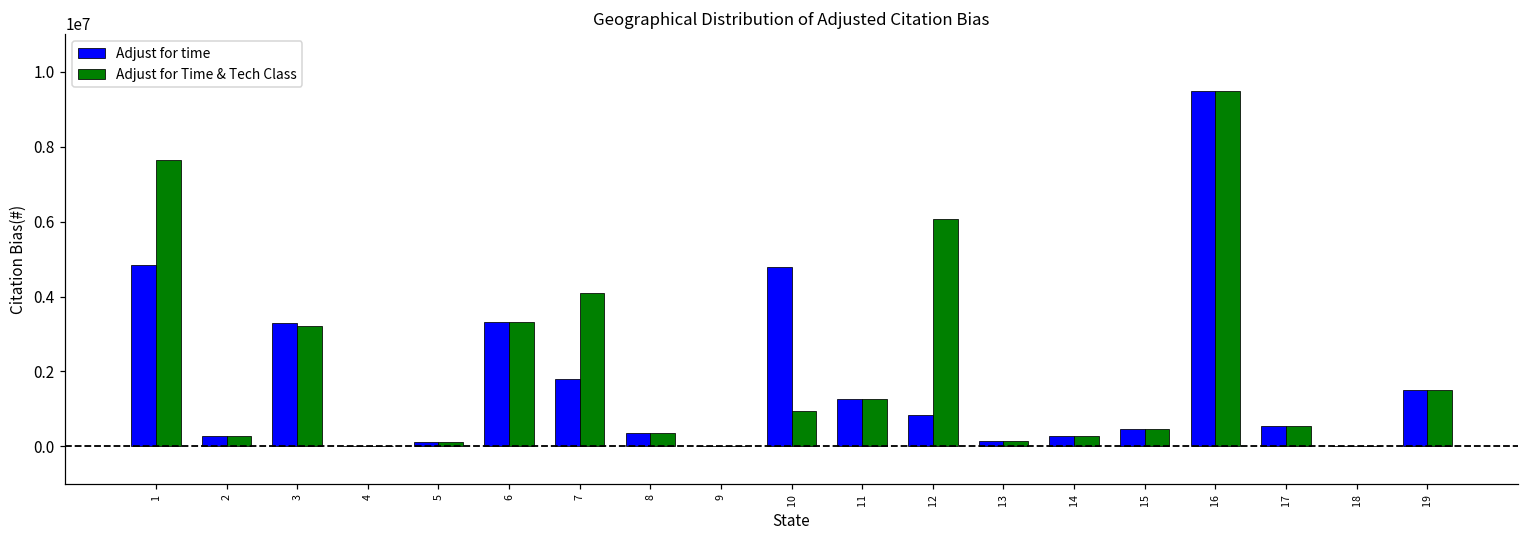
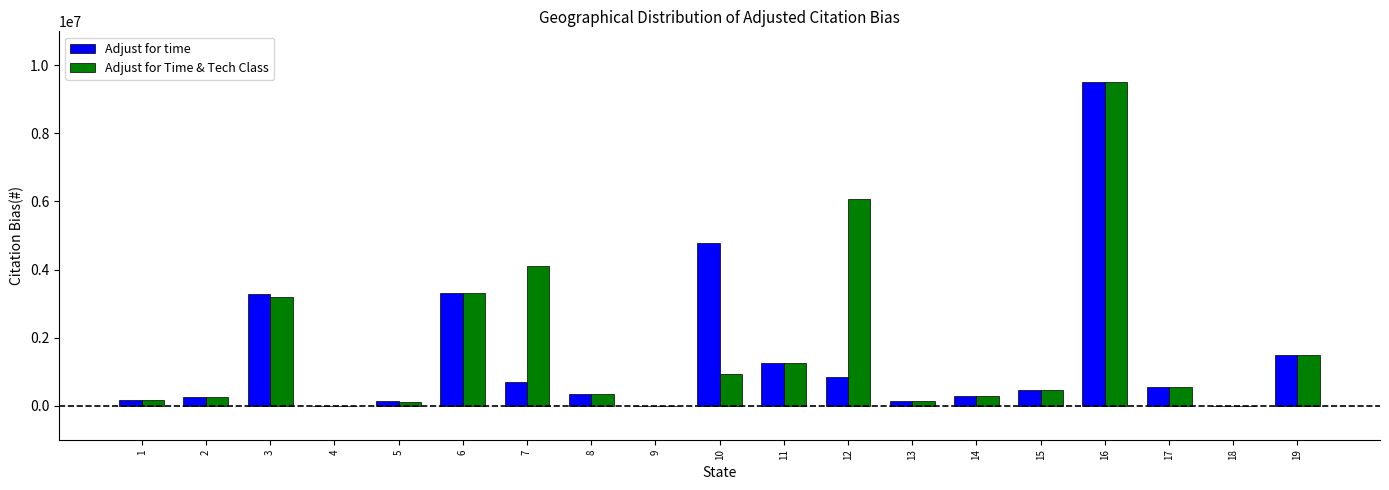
  {
    "Adjust for time": {
-     "1": 4800000,
+     "1": 200000,
      "2": 300000,
      "3": 3300000,
      "4": 0,
      "5": 100000,
      "6": 3300000,
-     "7": 1800000,
+     "7": 700000,
      "8": 300000,
      "9": 0,
      "10": 4800000,
      "11": 1300000,
      "12": 800000,
      "13": 100000,
      "14": 300000,
      "15": 400000,
      "16": 9500000,
      "17": 600000,
      "18": 0,
      "19": 1500000
    },
    "Adjust for Time & Tech Class": {
-     "1": 7600000,
+     "1": 200000,
      "2": 300000,
      "3": 3200000,
      "4": 0,
      "5": 100000,
      "6": 3300000,
      "7": 4100000,
      "8": 300000,
      "9": 0,
      "10": 900000,
      "11": 1300000,
      "12": 6100000,
      "13": 100000,
      "14": 300000,
      "15": 400000,
      "16": 9500000,
      "17": 600000,
      "18": 0,
      "19": 1500000
    }
  }
